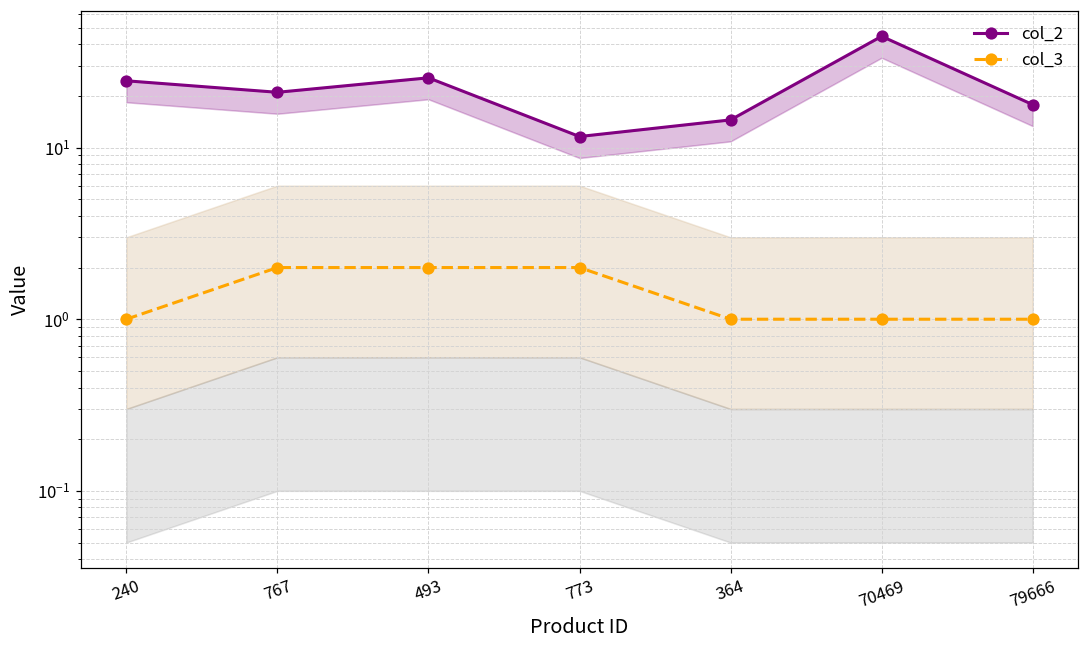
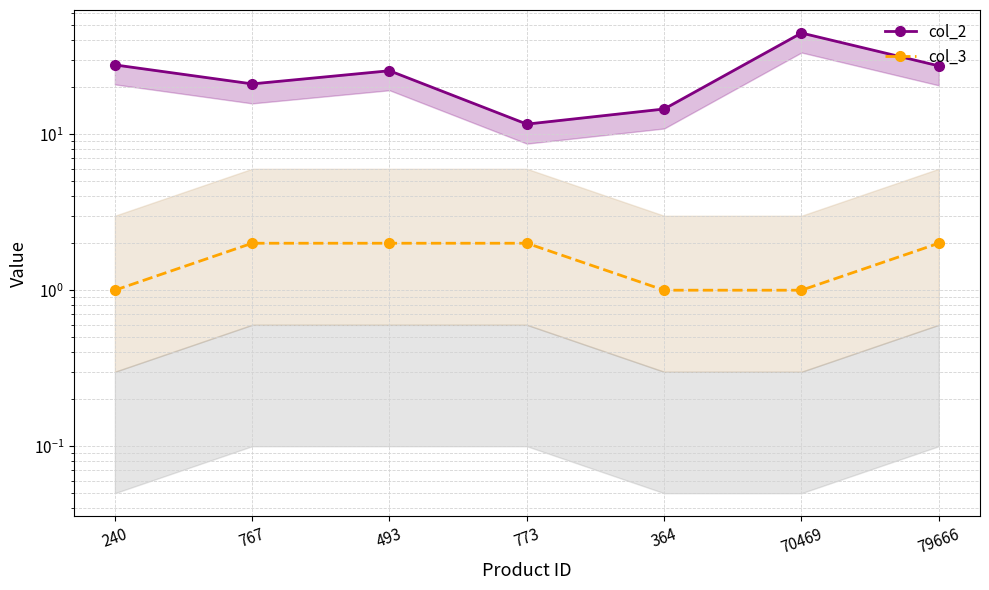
  {
    "col_2": {
-     "240": 25,
+     "240": 28,
      "767": 21,
      "493": 26,
      "773": 12,
      "364": 15,
      "70469": 45,
-     "79666": 18
+     "79666": 27
    },
    "col_3": {
      "240": 1,
      "767": 2,
      "493": 2,
      "773": 2,
      "364": 1,
      "70469": 1,
-     "79666": 1
+     "79666": 2
    }
  }
